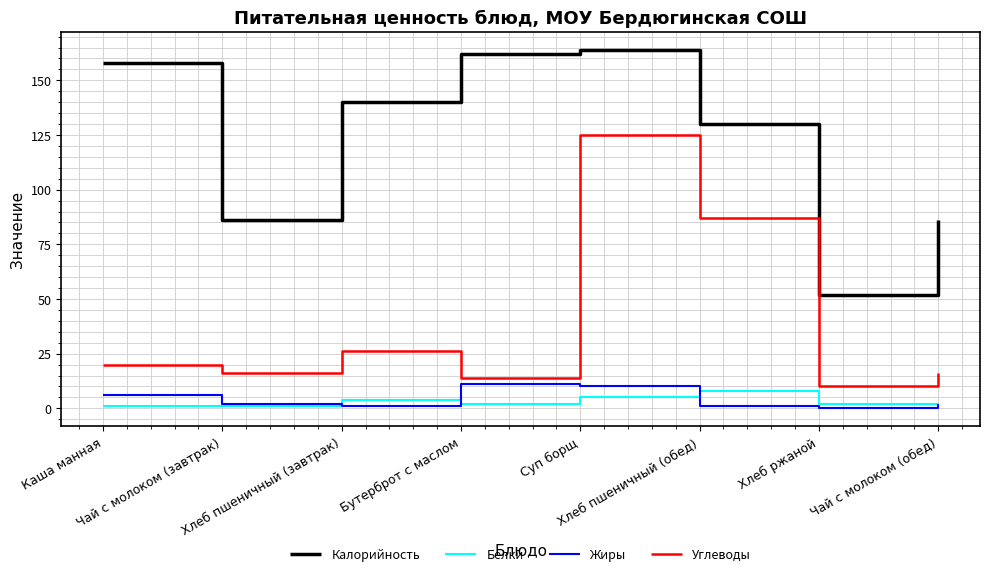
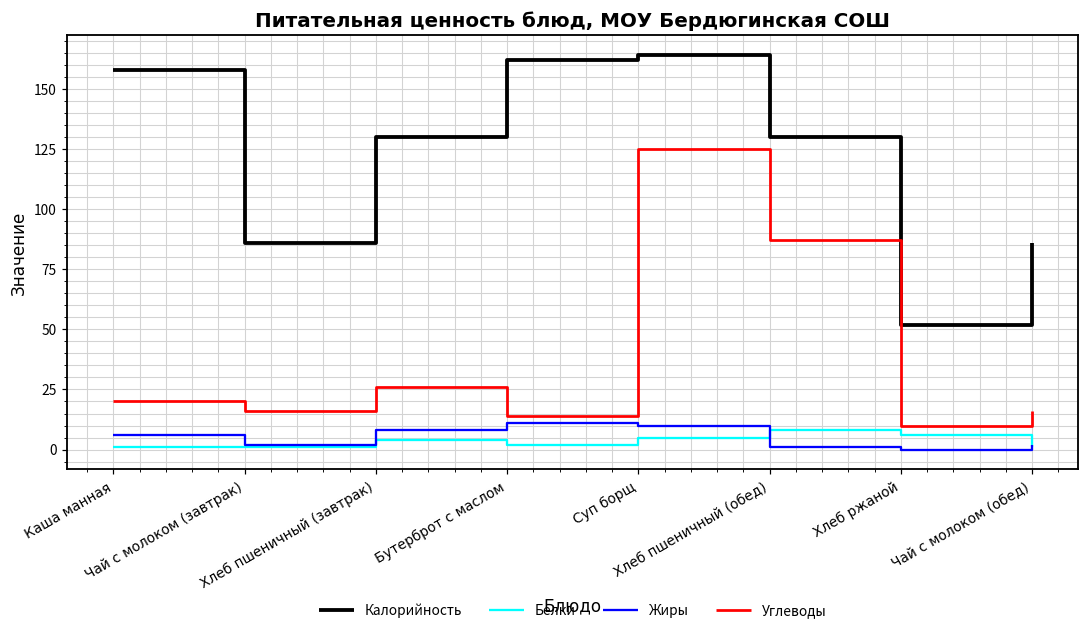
  {
    "Калорийность": {
      "Каша манная": 158,
      "Чай с молоком (завтрак)": 86,
-     "Хлеб пшеничный (завтрак)": 140,
+     "Хлеб пшеничный (завтрак)": 130,
      "Бутерброт с маслом": 162,
      "Суп борщ": 164,
      "Хлеб пшеничный (обед)": 130,
      "Хлеб ржаной": 52,
      "Чай с молоком (обед)": 86
    },
    "Белки": {
      "Каша манная": 1,
      "Хлеб пшеничный (завтрак)": 4,
      "Бутерброт с маслом": 2,
      "Суп борщ": 5,
      "Хлеб пшеничный (обед)": 8,
-     "Хлеб ржаной": 2
+     "Хлеб ржаной": 6
    },
    "Жиры": {
      "Каша манная": 6,
-     "Хлеб пшеничный (завтрак)": 1,
+     "Хлеб пшеничный (завтрак)": 8,
      "Бутерброт с маслом": 11,
      "Суп борщ": 10,
      "Хлеб пшеничный (обед)": 1,
      "Хлеб ржаной": 0
    },
    "Углеводы": {
      "Каша манная": 20,
      "Чай с молоком (завтрак)": 16,
      "Хлеб пшеничный (завтрак)": 26,
      "Бутерброт с маслом": 14,
      "Суп борщ": 125,
      "Хлеб пшеничный (обед)": 87,
      "Хлеб ржаной": 10,
      "Чай с молоком (обед)": 16
    }
  }
